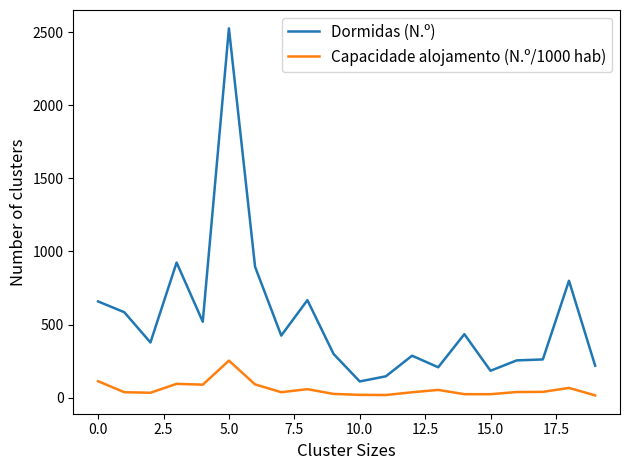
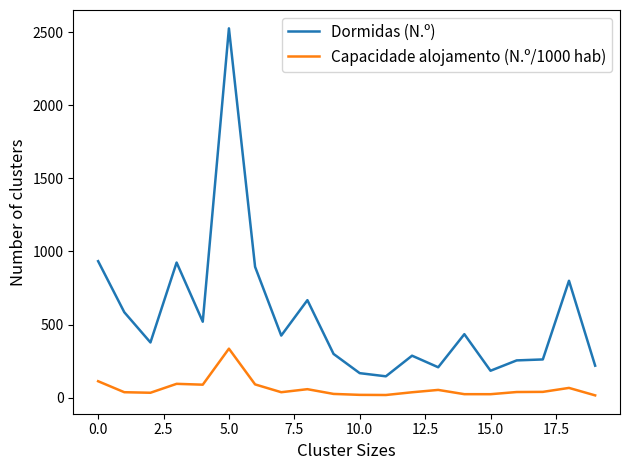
  {
    "Dormidas (N.º)": {
-     "0.0": 660,
+     "0.0": 930,
      "5.0": 2530,
-     "10.0": 110,
+     "10.0": 170,
      "15.0": 180
    },
    "Capacidade alojamento (N.º/1000 hab)": {
      "0.0": 110,
-     "5.0": 250,
+     "5.0": 340,
      "10.0": 20,
      "15.0": 20
    }
  }
